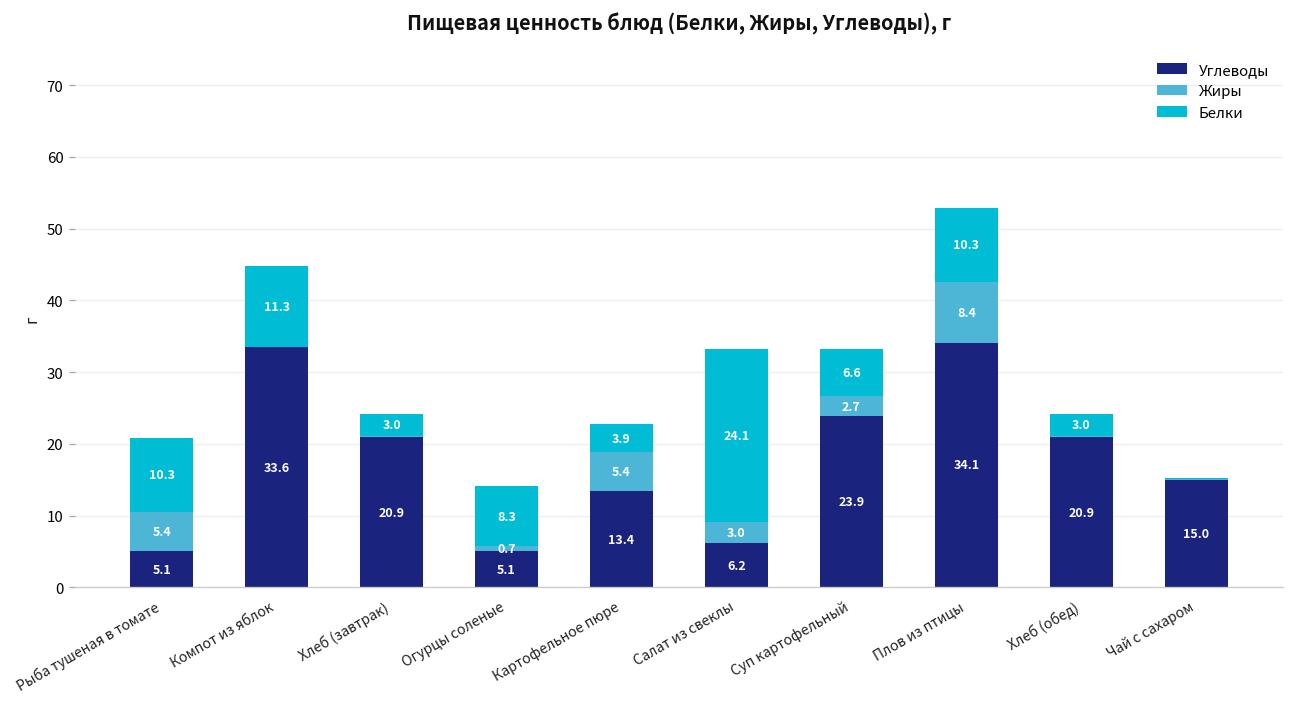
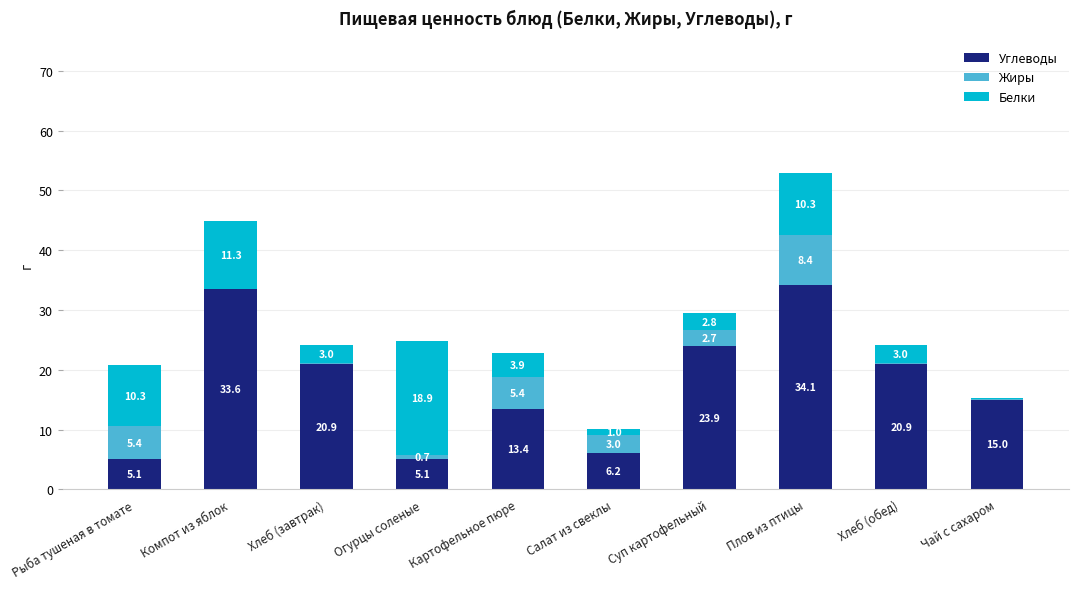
  {
    "Углеводы": {
      "Рыба тушеная в томате": 5.1,
      "Компот из яблок": 33.6,
      "Хлеб (завтрак)": 20.9,
      "Огурцы соленые": 5.1,
      "Картофельное пюре": 13.4,
      "Салат из свеклы": 6.2,
      "Суп картофельный": 23.9,
      "Плов из птицы": 34.1,
      "Хлеб (обед)": 20.9,
      "Чай с сахаром": 15.0
    },
    "Жиры": {
      "Рыба тушеная в томате": 5.4,
      "Огурцы соленые": 0.7,
      "Картофельное пюре": 5.4,
      "Салат из свеклы": 3.0,
      "Суп картофельный": 2.7,
      "Плов из птицы": 8.4
    },
    "Белки": {
      "Рыба тушеная в томате": 10.3,
      "Компот из яблок": 11.3,
      "Хлеб (завтрак)": 3.0,
-     "Огурцы соленые": 8.3,
+     "Огурцы соленые": 18.9,
      "Картофельное пюре": 3.9,
-     "Салат из свеклы": 24.1,
-     "Суп картофельный": 6.6,
+     "Салат из свеклы": 1.0,
+     "Суп картофельный": 2.8,
      "Плов из птицы": 10.3,
      "Хлеб (обед)": 3.0
    }
  }
